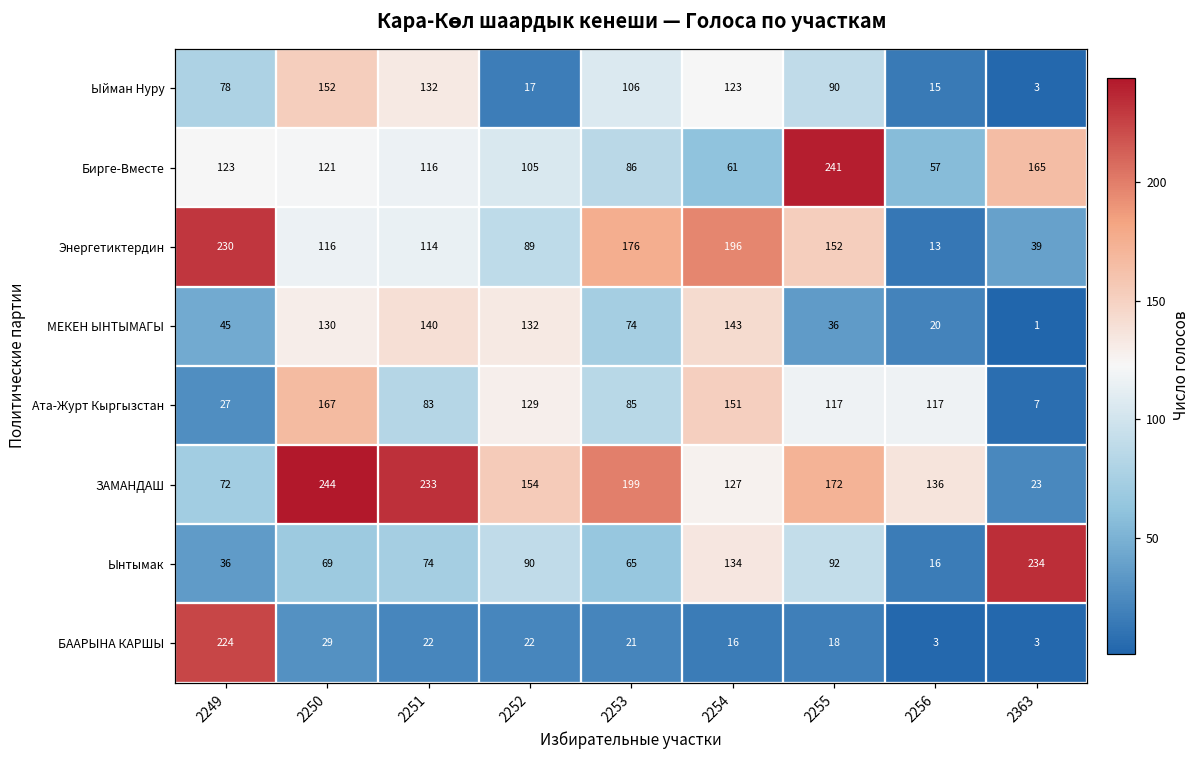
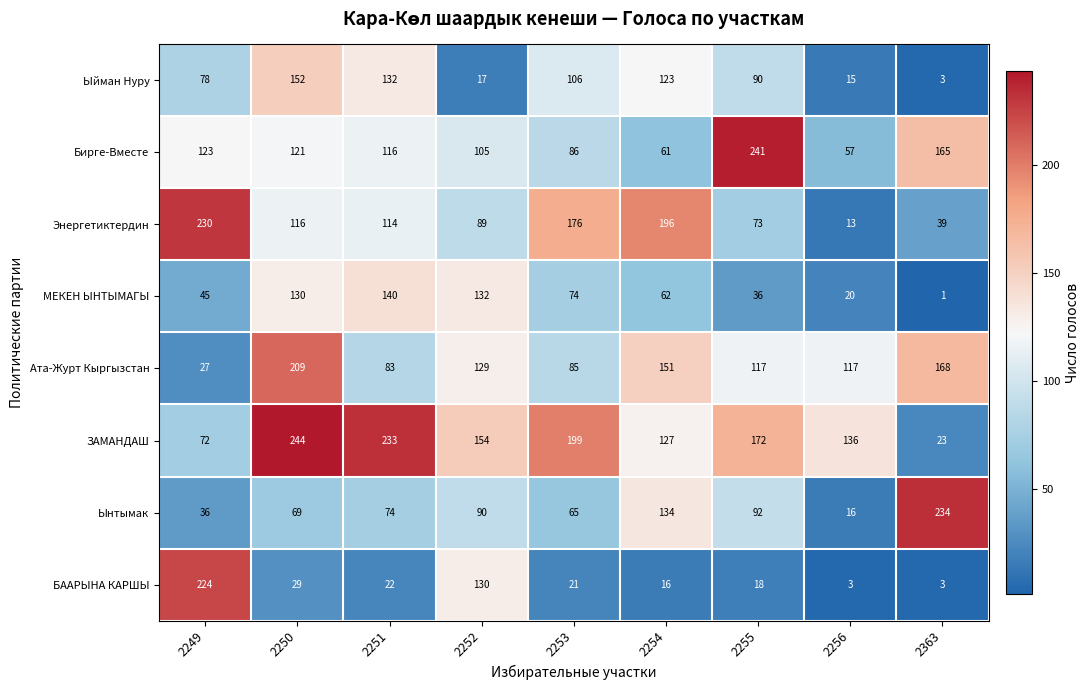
  {
    "Ыйман Нуру": {
      "2249": 78,
      "2250": 152,
      "2251": 132,
      "2252": 17,
      "2253": 106,
      "2254": 123,
      "2255": 90,
      "2256": 15,
      "2363": 3
    },
    "Бирге-Вместе": {
      "2249": 123,
      "2250": 121,
      "2251": 116,
      "2252": 105,
      "2253": 86,
      "2254": 61,
      "2255": 241,
      "2256": 57,
      "2363": 165
    },
    "Энергетиктердин": {
      "2249": 230,
      "2250": 116,
      "2251": 114,
      "2252": 89,
      "2253": 176,
      "2254": 196,
-     "2255": 152,
+     "2255": 73,
      "2256": 13,
      "2363": 39
    },
    "МЕКЕН ЫНТЫМАГЫ": {
      "2249": 45,
      "2250": 130,
      "2251": 140,
      "2252": 132,
      "2253": 74,
-     "2254": 143,
+     "2254": 62,
      "2255": 36,
      "2256": 20,
      "2363": 1
    },
    "Ата-Журт Кыргызстан": {
      "2249": 27,
-     "2250": 167,
+     "2250": 209,
      "2251": 83,
      "2252": 129,
      "2253": 85,
      "2254": 151,
      "2255": 117,
      "2256": 117,
-     "2363": 7
+     "2363": 168
    },
    "ЗАМАНДАШ": {
      "2249": 72,
      "2250": 244,
      "2251": 233,
      "2252": 154,
      "2253": 199,
      "2254": 127,
      "2255": 172,
      "2256": 136,
      "2363": 23
    },
    "Ынтымак": {
      "2249": 36,
      "2250": 69,
      "2251": 74,
      "2252": 90,
      "2253": 65,
      "2254": 134,
      "2255": 92,
      "2256": 16,
      "2363": 234
    },
    "БААРЫНА КАРШЫ": {
      "2249": 224,
      "2250": 29,
      "2251": 22,
-     "2252": 22,
+     "2252": 130,
      "2253": 21,
      "2254": 16,
      "2255": 18,
      "2256": 3,
      "2363": 3
    }
  }
